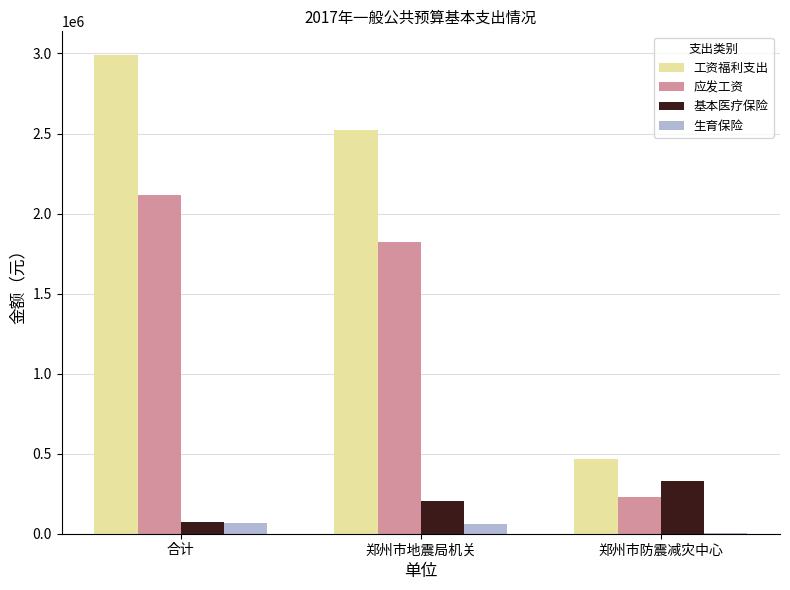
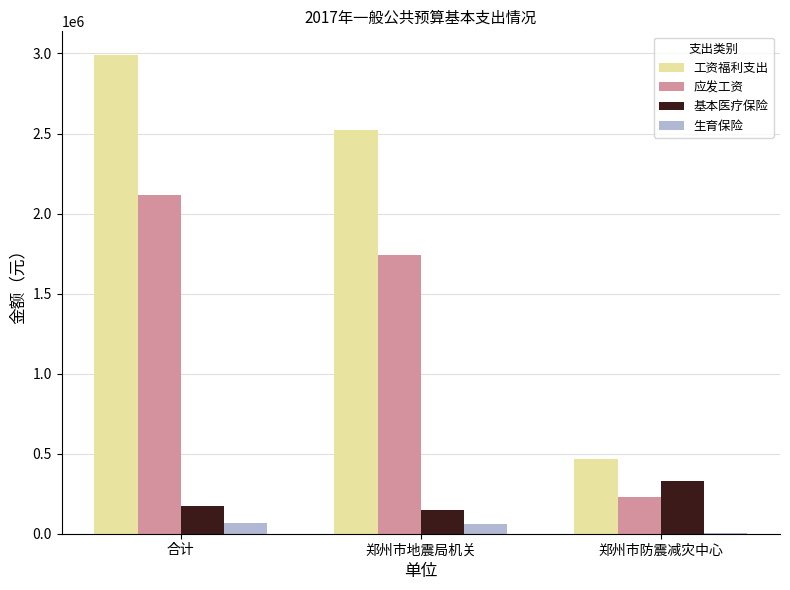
  {
    "工资福利支出": {
      "合计": 2990000,
      "郑州市地震局机关": 2530000,
      "郑州市防震减灾中心": 460000
    },
    "应发工资": {
      "合计": 2120000,
-     "郑州市地震局机关": 1820000,
+     "郑州市地震局机关": 1740000,
      "郑州市防震减灾中心": 230000
    },
    "基本医疗保险": {
-     "合计": 80000,
-     "郑州市地震局机关": 200000,
+     "合计": 180000,
+     "郑州市地震局机关": 150000,
      "郑州市防震减灾中心": 330000
    },
    "生育保险": {
      "合计": 70000,
      "郑州市地震局机关": 60000
    }
  }
